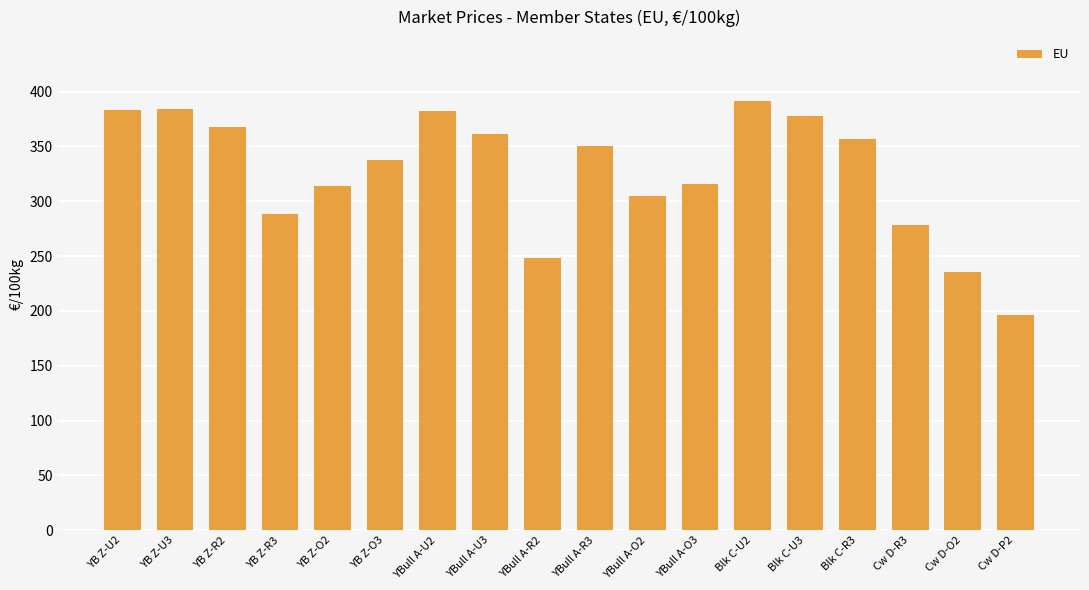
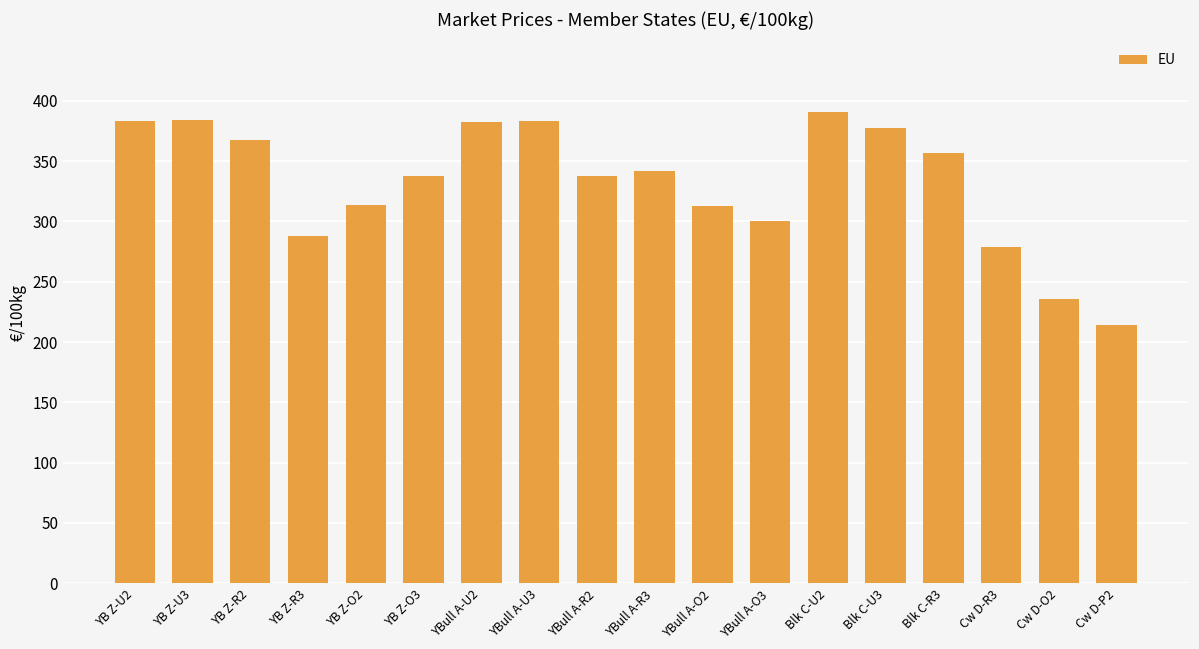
  {
    "YB Z-U2": 384,
    "YB Z-U3": 384,
    "YB Z-R2": 368,
    "YB Z-R3": 288,
    "YB Z-O2": 314,
    "YB Z-O3": 338,
    "YBull A-U2": 382,
-   "YBull A-U3": 362,
-   "YBull A-R2": 248,
-   "YBull A-R3": 351,
-   "YBull A-O2": 305,
-   "YBull A-O3": 316,
+   "YBull A-U3": 383,
+   "YBull A-R2": 338,
+   "YBull A-R3": 342,
+   "YBull A-O2": 313,
+   "YBull A-O3": 300,
    "Blk C-U2": 391,
    "Blk C-U3": 378,
    "Blk C-R3": 357,
    "Cw D-R3": 279,
    "Cw D-O2": 236,
-   "Cw D-P2": 197
+   "Cw D-P2": 214
  }
